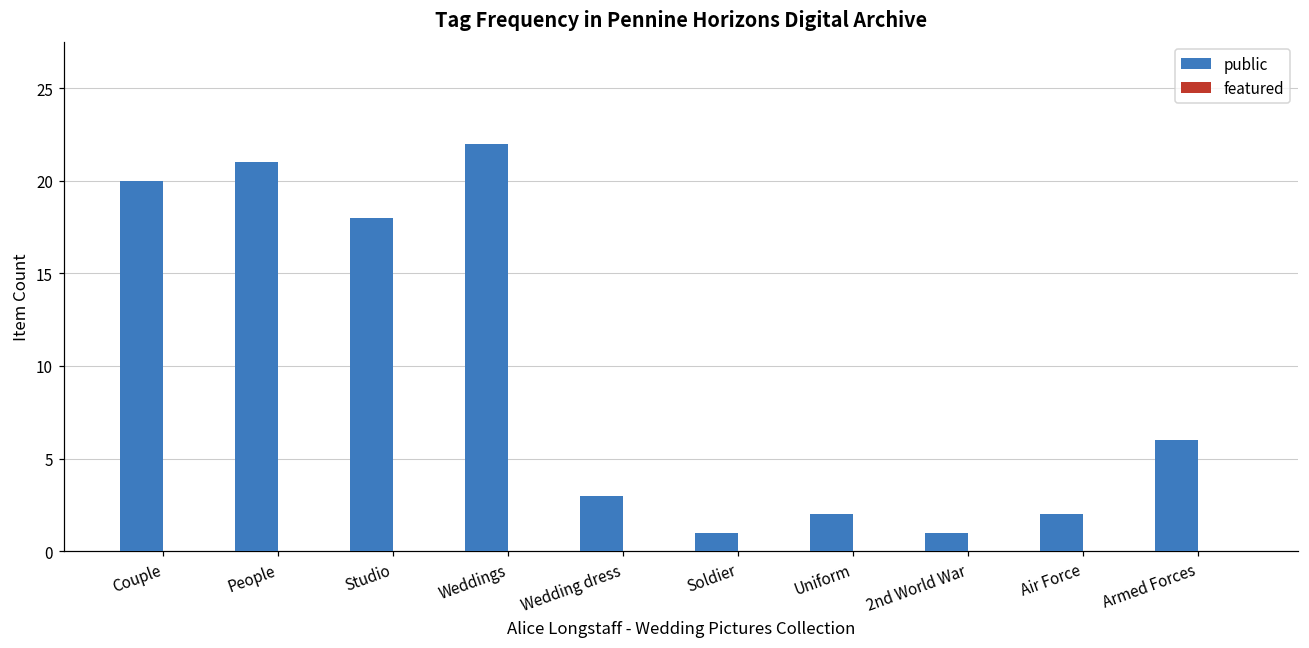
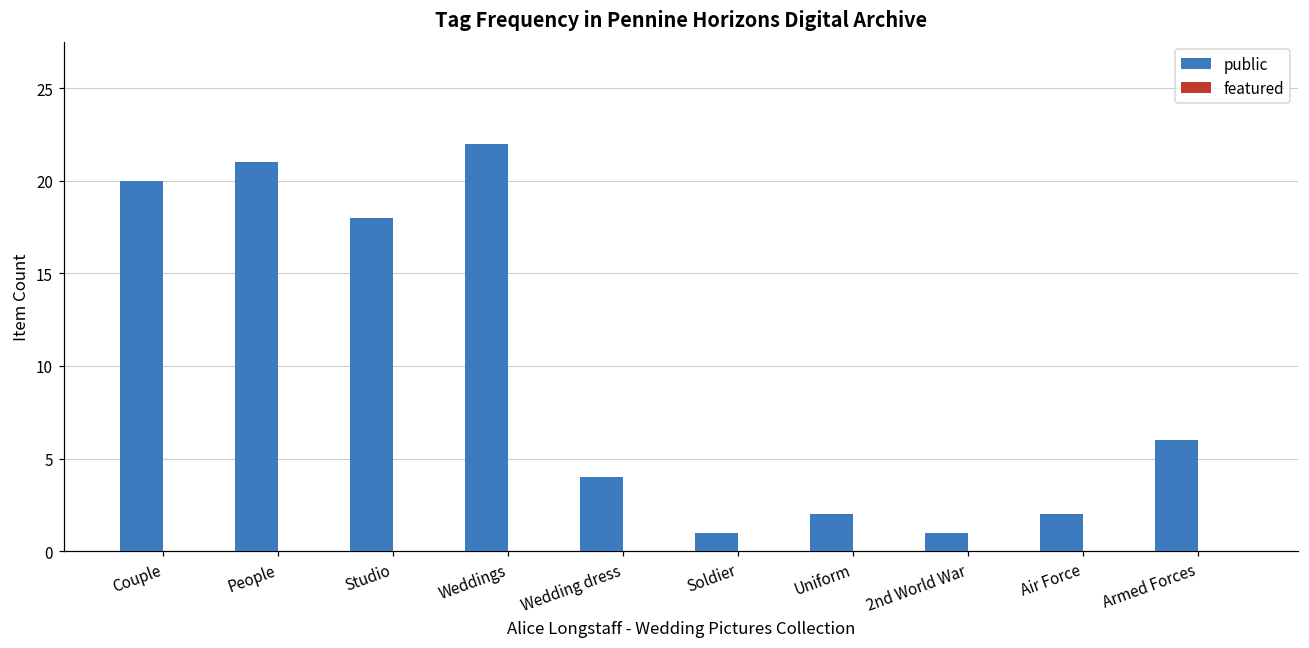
  {
    "public": {
      "Couple": 20,
      "People": 21,
      "Studio": 18,
      "Weddings": 22,
-     "Wedding dress": 3,
+     "Wedding dress": 4,
      "Soldier": 1,
      "Uniform": 2,
      "2nd World War": 1,
      "Air Force": 2,
      "Armed Forces": 6
    },
    "featured": {
      "Couple": 0,
      "People": 0,
      "Studio": 0,
      "Weddings": 0,
      "Wedding dress": 0,
      "Soldier": 0,
      "Uniform": 0,
      "2nd World War": 0,
      "Air Force": 0,
      "Armed Forces": 0
    }
  }
